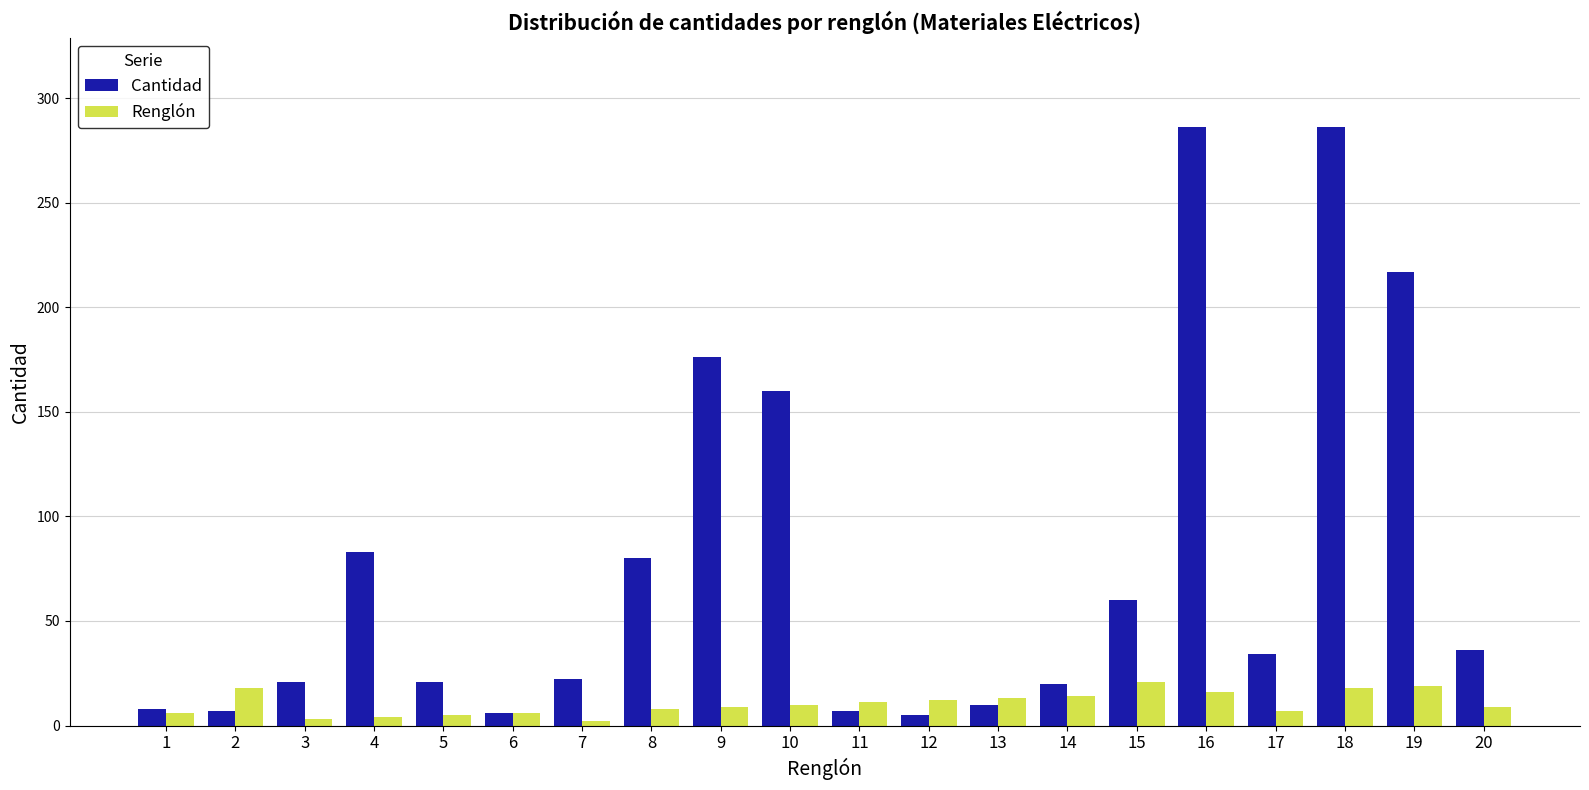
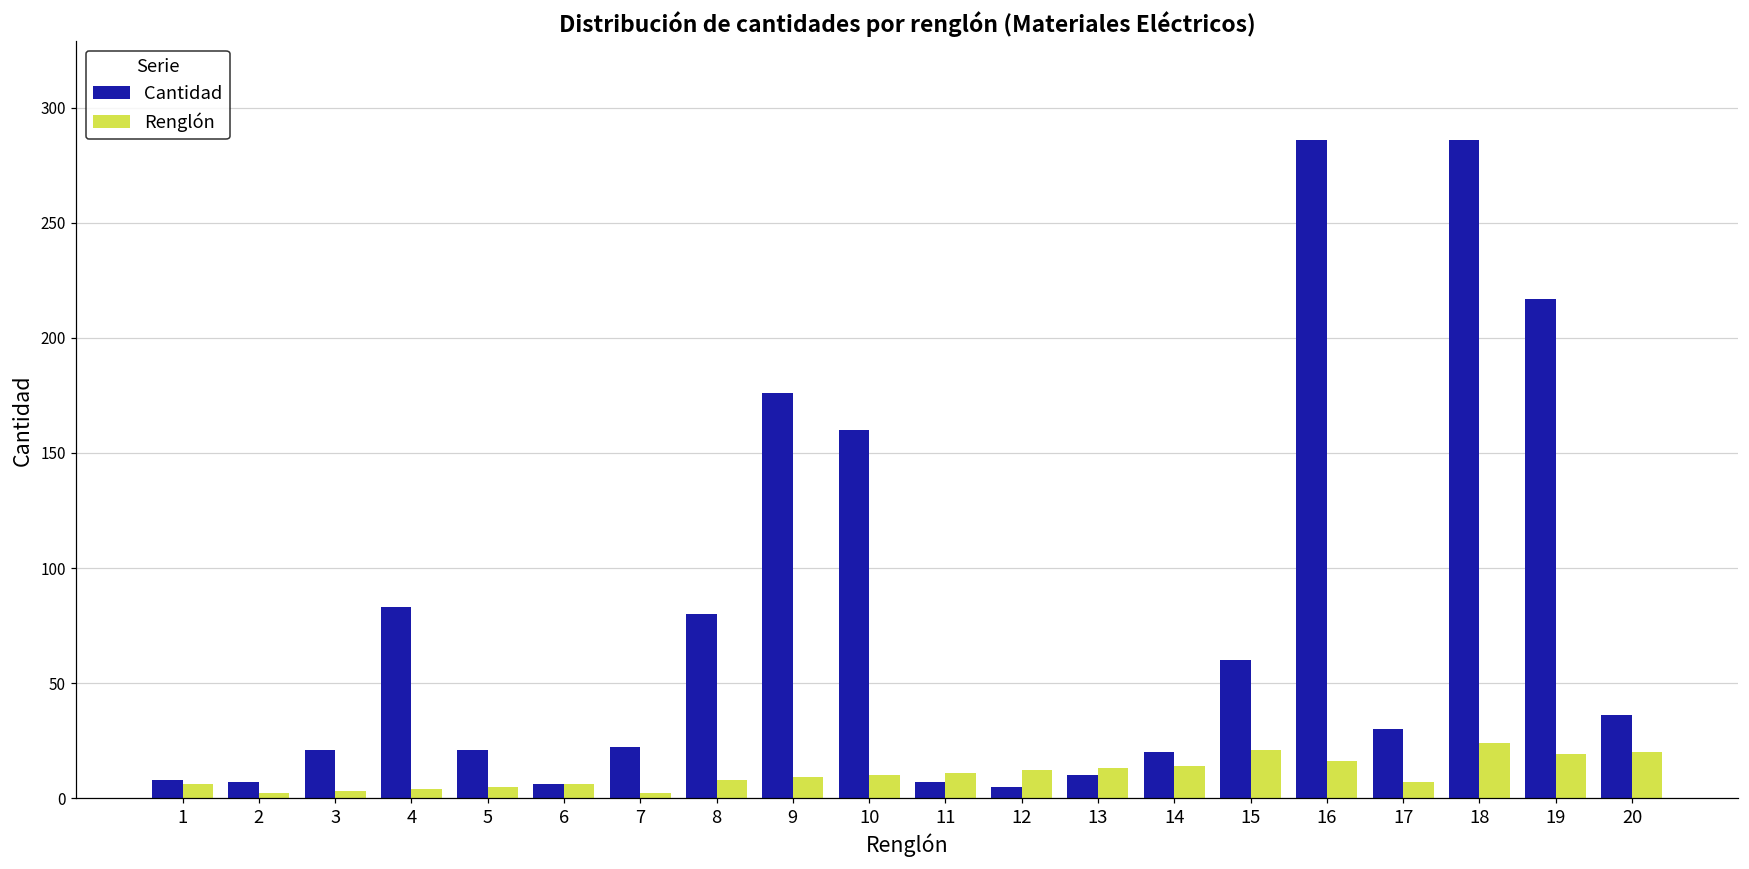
  {
    "Cantidad": {
      "1": 8,
      "2": 7,
      "3": 21,
      "4": 83,
      "5": 21,
      "6": 6,
      "7": 22,
      "8": 80,
      "9": 176,
      "10": 160,
      "11": 7,
      "12": 5,
      "13": 10,
      "14": 20,
      "15": 60,
      "16": 286,
-     "17": 34,
+     "17": 30,
      "18": 286,
      "19": 217,
      "20": 36
    },
    "Renglón": {
      "1": 6,
-     "2": 18,
+     "2": 2,
      "3": 3,
      "4": 4,
      "5": 5,
      "6": 6,
      "7": 2,
      "8": 8,
      "9": 9,
      "10": 10,
      "11": 11,
      "12": 12,
      "13": 13,
      "14": 14,
      "15": 21,
      "16": 16,
      "17": 7,
-     "18": 18,
+     "18": 24,
      "19": 19,
-     "20": 9
+     "20": 20
    }
  }
